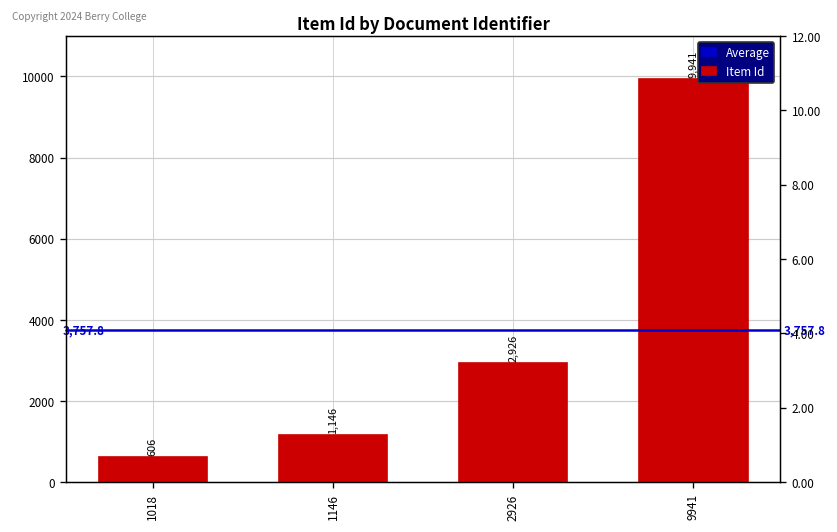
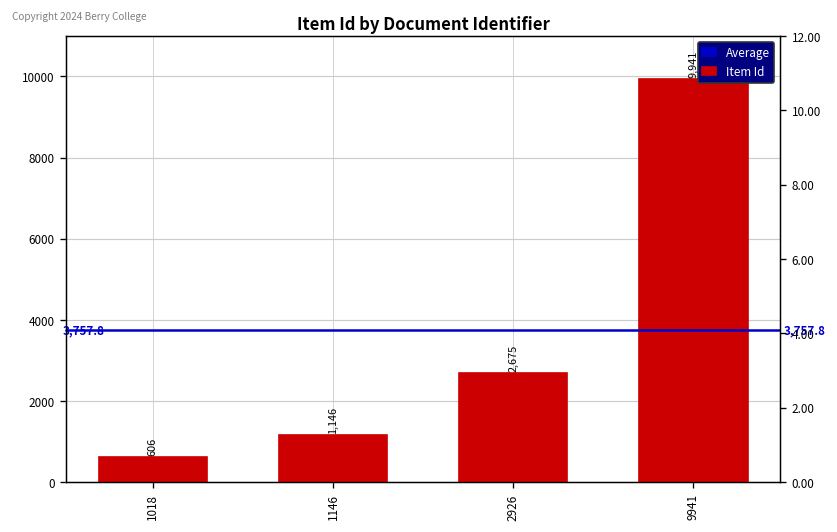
  {
    "1018": "606",
    "1146": "1,146",
-   "2926": "2,926"
+   "2926": "2,675"
  }
